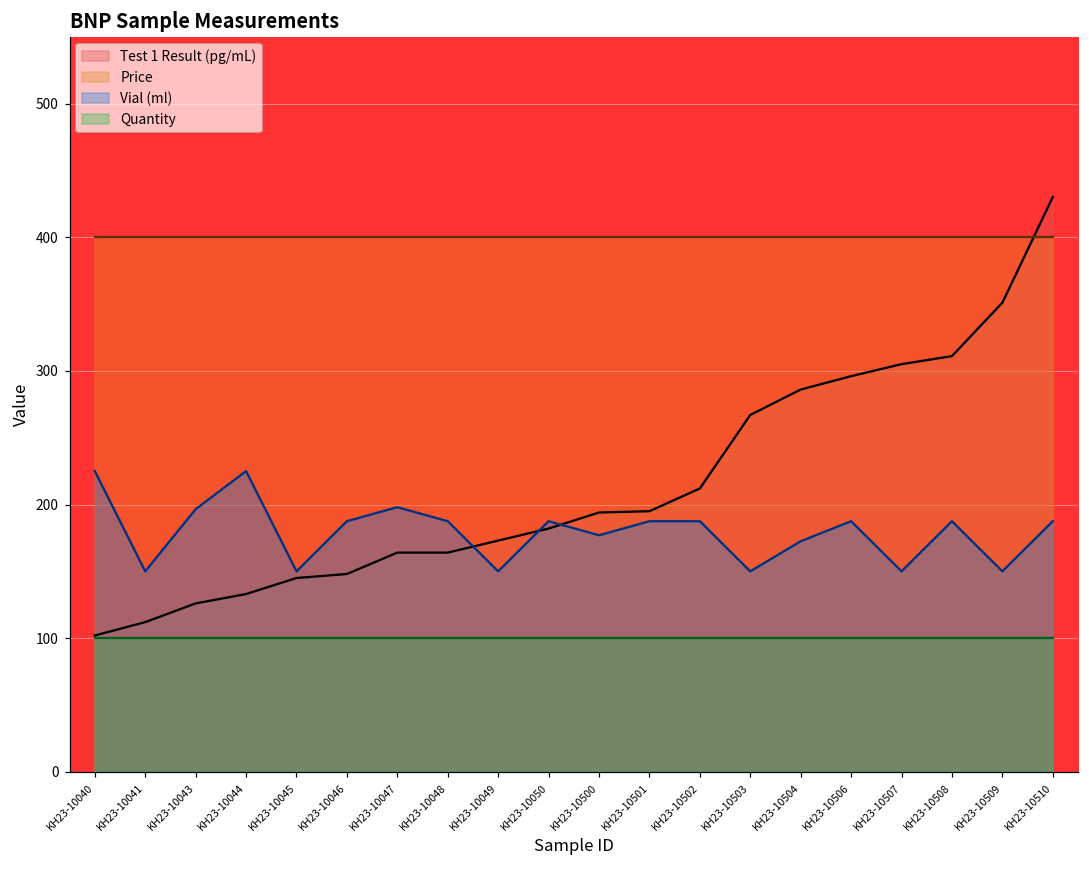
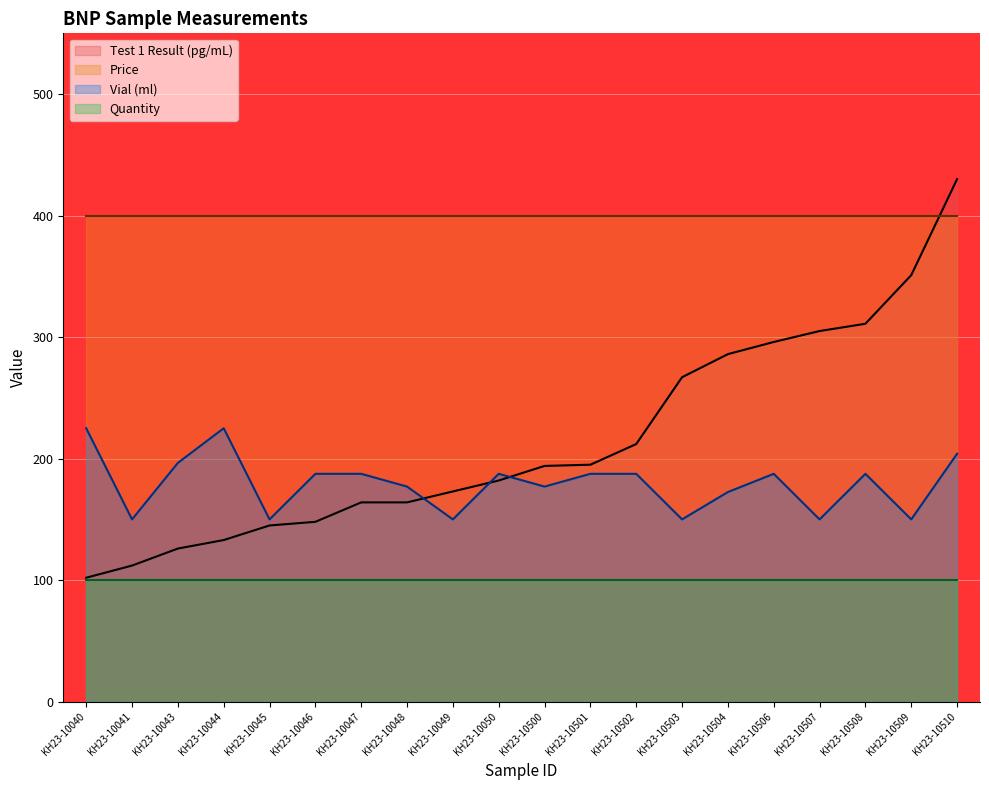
  {
    "Vial (ml)": {
      "KH23-10040": 225,
      "KH23-10041": 150,
      "KH23-10043": 197,
      "KH23-10044": 225,
      "KH23-10045": 150,
      "KH23-10046": 188,
-     "KH23-10047": 198,
-     "KH23-10048": 188,
+     "KH23-10047": 188,
+     "KH23-10048": 177,
      "KH23-10049": 150,
      "KH23-10050": 188,
      "KH23-10500": 177,
      "KH23-10501": 188,
      "KH23-10502": 188,
      "KH23-10503": 150,
      "KH23-10504": 173,
      "KH23-10506": 188,
      "KH23-10507": 150,
      "KH23-10508": 188,
      "KH23-10509": 150,
-     "KH23-10510": 188
+     "KH23-10510": 204
    },
    "Quantity": {
      "KH23-10041": 100,
      "KH23-10043": 100,
      "KH23-10044": 100,
      "KH23-10045": 100,
      "KH23-10046": 100,
      "KH23-10047": 100,
      "KH23-10048": 100,
      "KH23-10049": 100,
      "KH23-10050": 100,
      "KH23-10500": 100,
      "KH23-10501": 100,
      "KH23-10502": 100,
      "KH23-10503": 100,
      "KH23-10504": 100,
      "KH23-10506": 100,
      "KH23-10507": 100,
      "KH23-10508": 100,
      "KH23-10509": 100,
      "KH23-10510": 100
    }
  }
